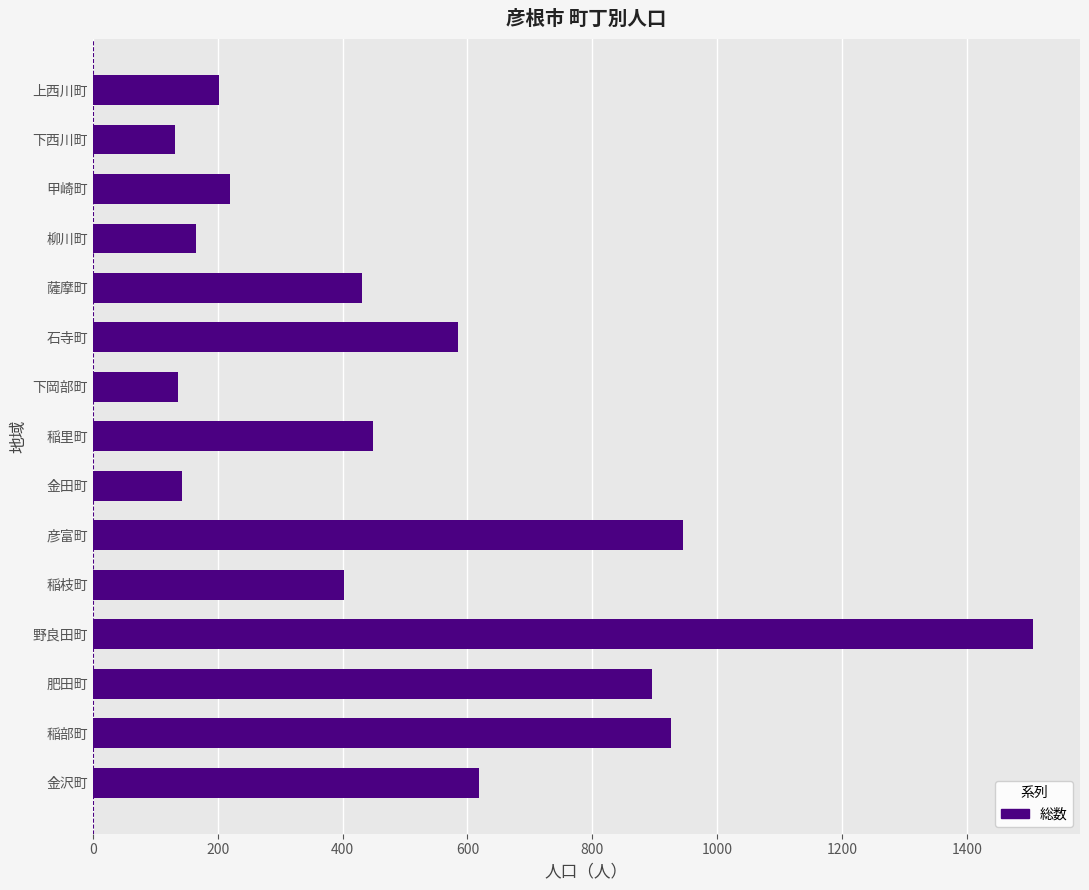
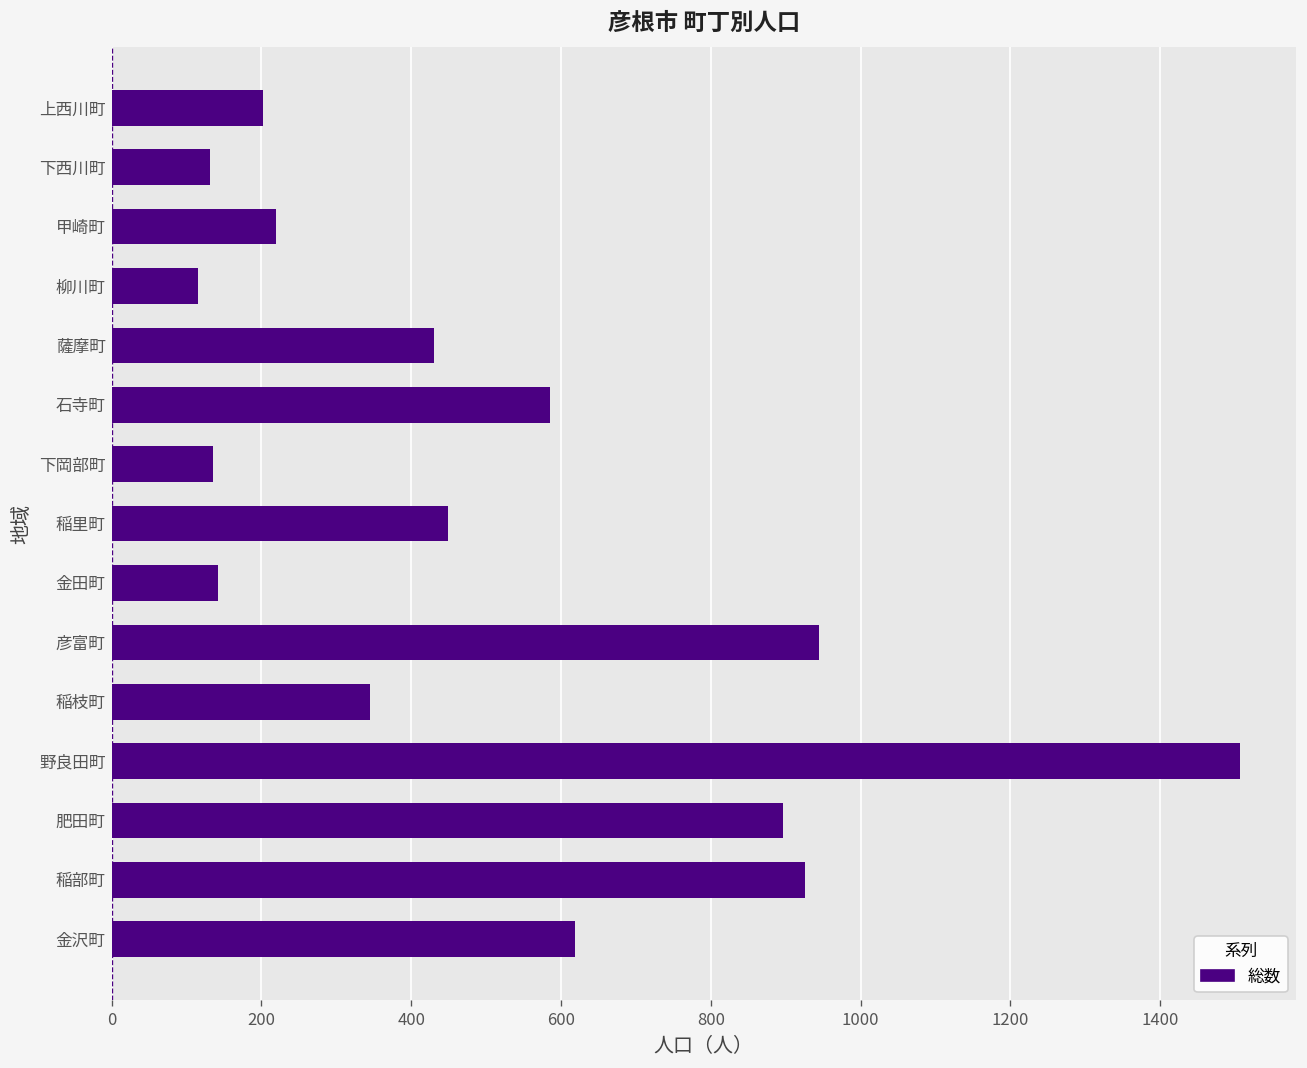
  {
    "上西川町": 200,
    "下西川町": 130,
    "甲崎町": 220,
-   "柳川町": 170,
+   "柳川町": 120,
    "薩摩町": 430,
    "石寺町": 590,
    "下岡部町": 140,
    "稲里町": 450,
    "金田町": 140,
    "彦富町": 950,
-   "稲枝町": 400,
+   "稲枝町": 350,
    "野良田町": 1510,
    "肥田町": 900,
    "稲部町": 930,
    "金沢町": 620
  }
